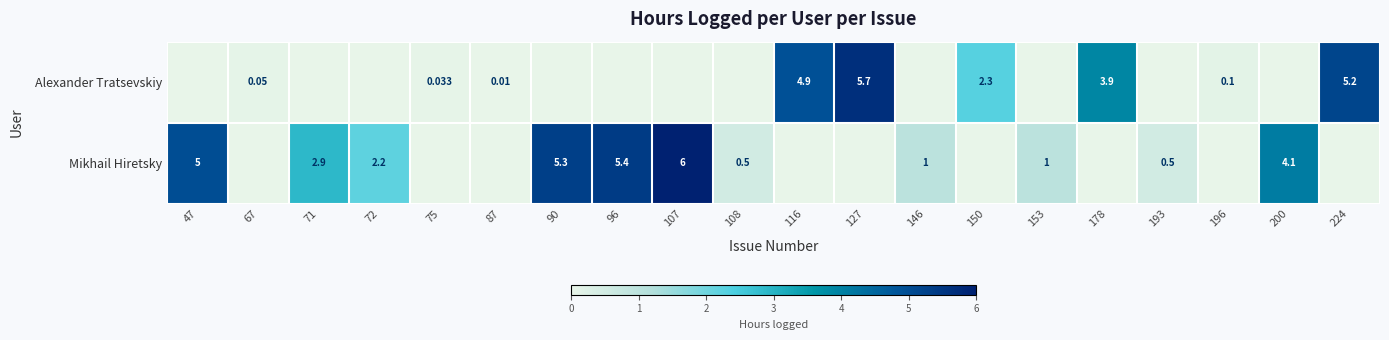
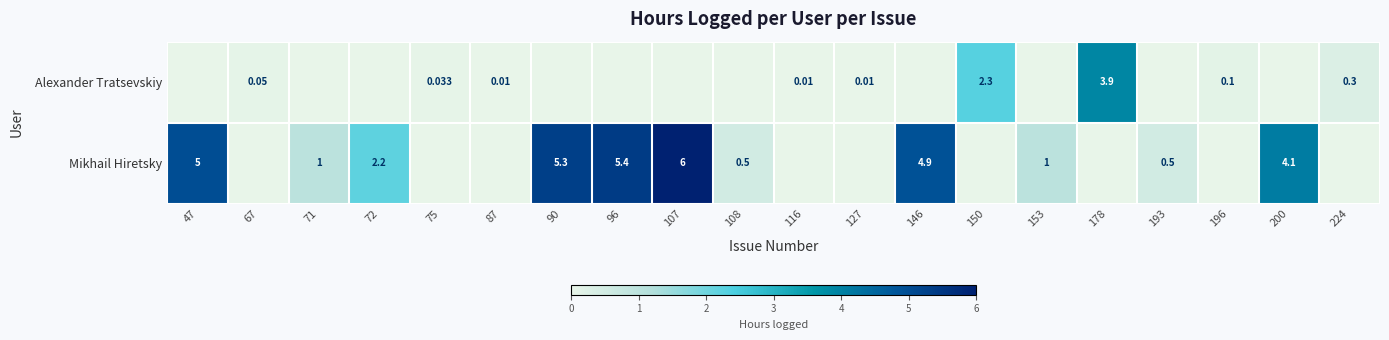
  {
    "Alexander Tratsevskiy": {
      "67": 0.05,
      "75": 0.033,
      "87": 0.01,
-     "116": 4.9,
-     "127": 5.7,
+     "116": 0.01,
+     "127": 0.01,
      "150": 2.3,
      "178": 3.9,
      "196": 0.1,
-     "224": 5.2
+     "224": 0.3
    },
    "Mikhail Hiretsky": {
      "47": 5,
-     "71": 2.9,
+     "71": 1,
      "72": 2.2,
      "90": 5.3,
      "96": 5.4,
      "107": 6,
      "108": 0.5,
-     "146": 1,
+     "146": 4.9,
      "153": 1,
      "193": 0.5,
      "200": 4.1
    }
  }
